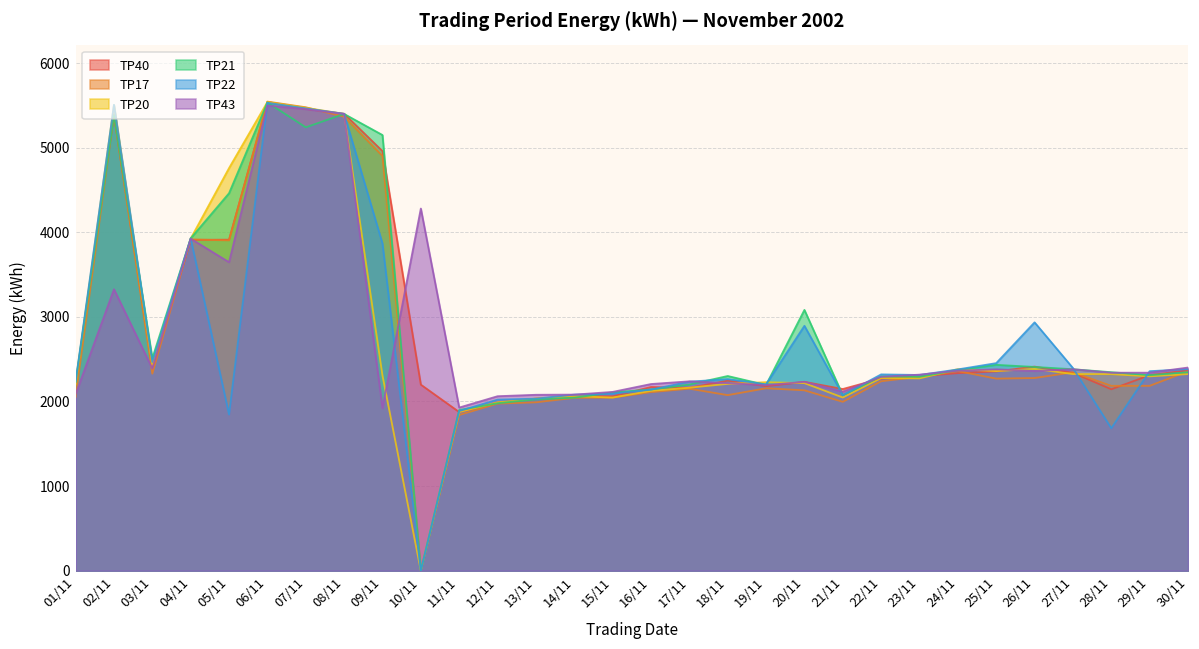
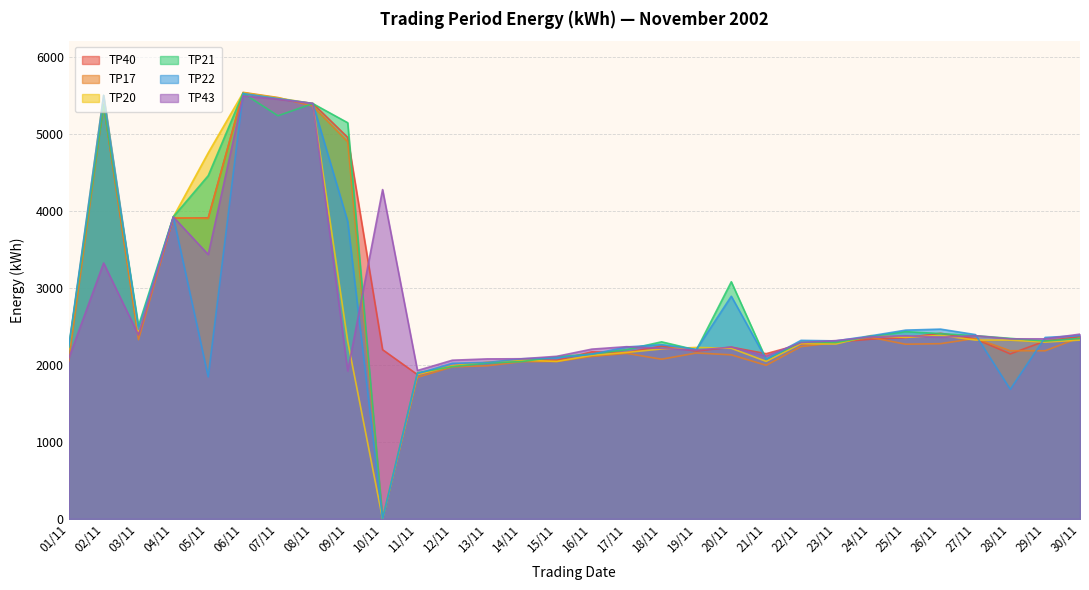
  {
    "TP20": {
      "03/11": 2400,
      "05/11": 4800,
      "09/11": 2300
    },
    "TP21": {
      "03/11": 2500,
      "05/11": 4500,
      "07/11": 5200,
      "09/11": 5100,
      "17/11": 2200,
      "18/11": 2300,
      "20/11": 3100
    },
    "TP22": {
      "03/11": 2500,
      "05/11": 1800,
      "09/11": 3900,
      "20/11": 2900,
-     "26/11": 2900,
+     "26/11": 2500,
      "28/11": 1700
    },
    "TP43": {
      "02/11": 3300,
-     "05/11": 3600,
+     "05/11": 3400,
      "06/11": 5500,
      "09/11": 1900,
      "10/11": 4300,
      "12/11": 2100,
      "13/11": 2100,
      "16/11": 2200
    }
  }
